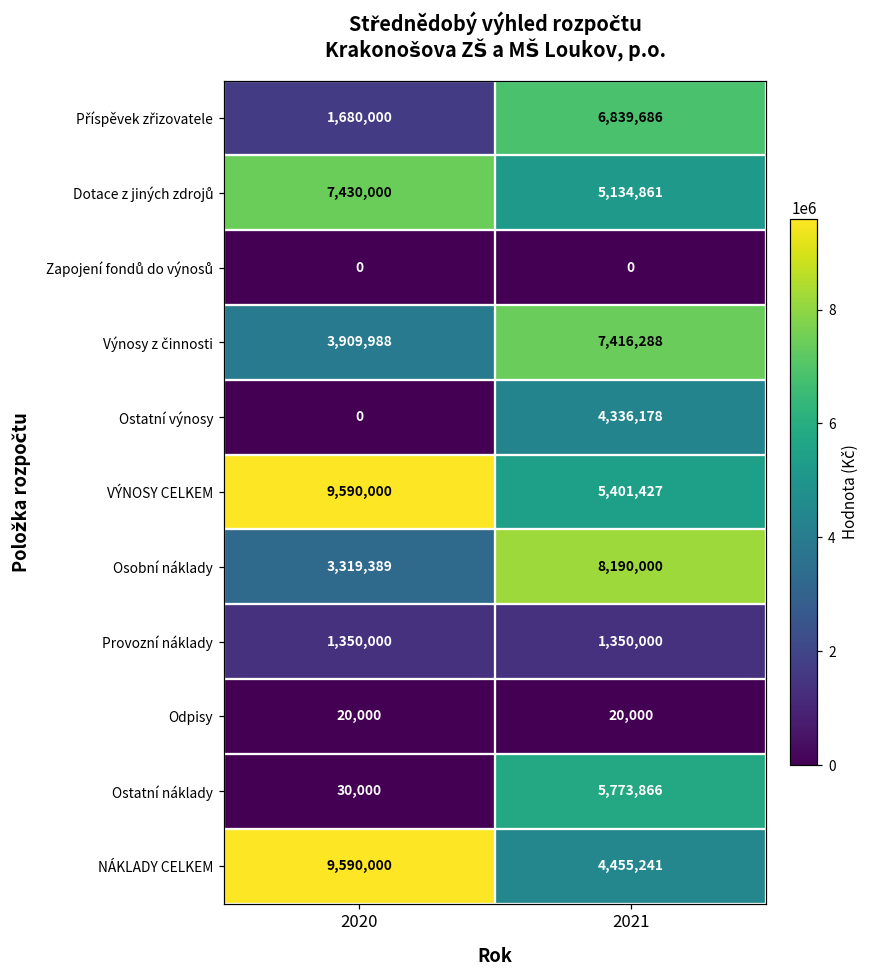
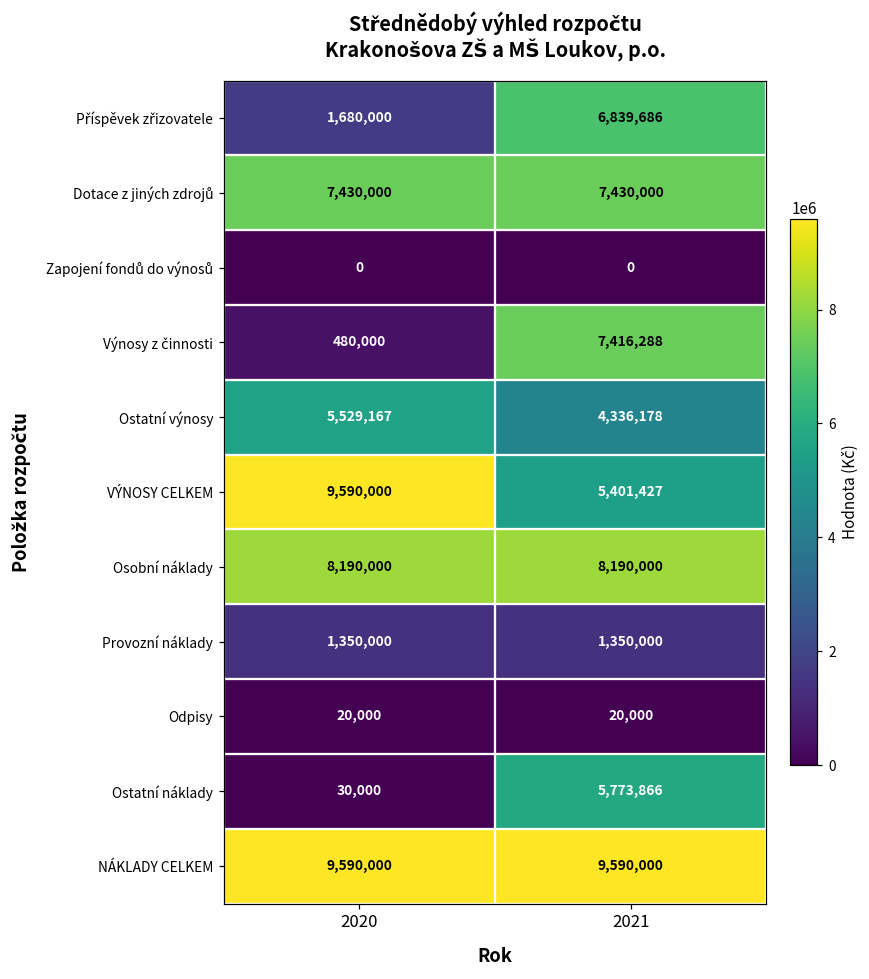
  {
    "Příspěvek zřizovatele": {
      "2020": "1,680,000",
      "2021": "6,839,686"
    },
    "Dotace z jiných zdrojů": {
      "2020": "7,430,000",
-     "2021": "5,134,861"
+     "2021": "7,430,000"
    },
    "Zapojení fondů do výnosů": {
      "2020": "0",
      "2021": "0"
    },
    "Výnosy z činnosti": {
-     "2020": "3,909,988",
+     "2020": "480,000",
      "2021": "7,416,288"
    },
    "Ostatní výnosy": {
-     "2020": "0",
+     "2020": "5,529,167",
      "2021": "4,336,178"
    },
    "VÝNOSY CELKEM": {
      "2020": "9,590,000",
      "2021": "5,401,427"
    },
    "Osobní náklady": {
-     "2020": "3,319,389",
+     "2020": "8,190,000",
      "2021": "8,190,000"
    },
    "Provozní náklady": {
      "2020": "1,350,000",
      "2021": "1,350,000"
    },
    "Odpisy": {
      "2020": "20,000",
      "2021": "20,000"
    },
    "Ostatní náklady": {
      "2020": "30,000",
      "2021": "5,773,866"
    },
    "NÁKLADY CELKEM": {
      "2020": "9,590,000",
-     "2021": "4,455,241"
+     "2021": "9,590,000"
    }
  }
